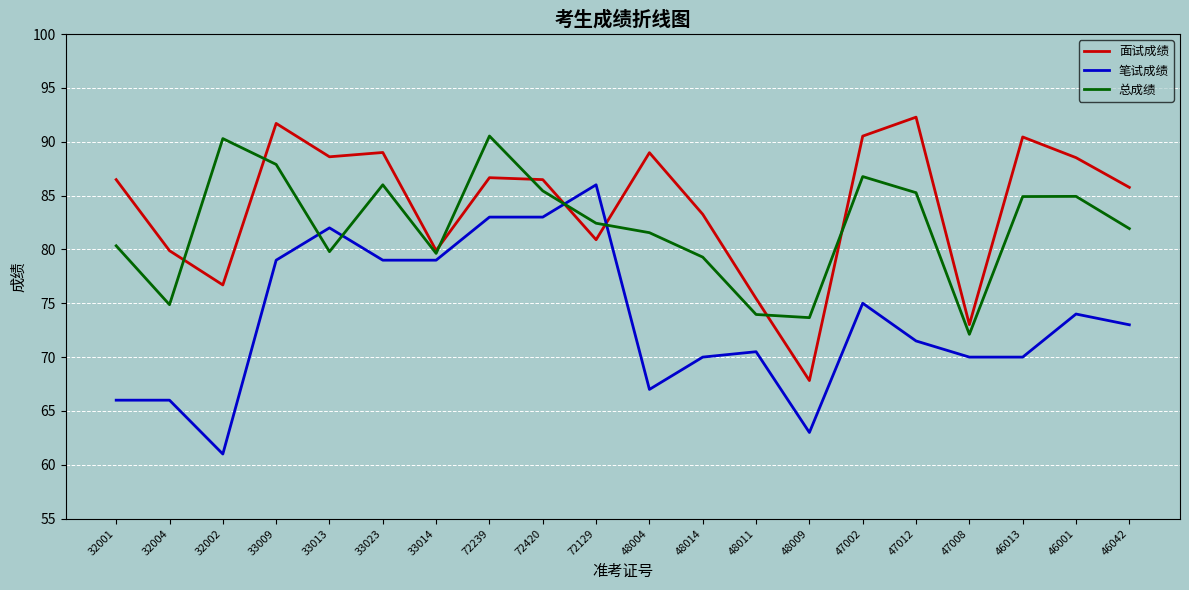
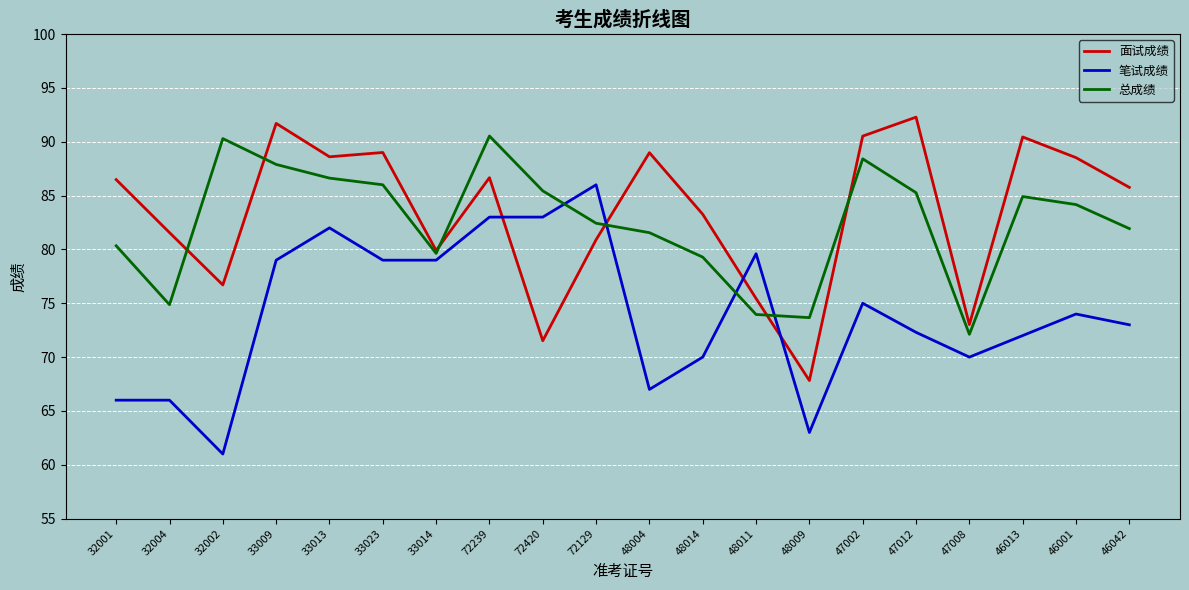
  {
    "面试成绩": {
      "32001": 86.5,
-     "32004": 79.9,
+     "32004": 81.6,
      "32002": 76.7,
      "33009": 91.7,
      "33013": 88.6,
      "33023": 89.0,
      "33014": 79.9,
      "72239": 86.7,
-     "72420": 86.5,
+     "72420": 71.5,
      "72129": 80.9,
      "48004": 89.0,
      "48014": 83.3,
      "48011": 75.4,
      "48009": 67.8,
      "47002": 90.5,
      "47012": 92.3,
      "47008": 73.0,
      "46013": 90.4,
      "46001": 88.5,
      "46042": 85.8
    },
    "笔试成绩": {
      "32001": 66.0,
      "32004": 66.0,
      "32002": 61.0,
      "33009": 79.0,
      "33013": 82.0,
      "33023": 79.0,
      "33014": 79.0,
      "72239": 83.0,
      "72420": 83.0,
      "72129": 86.0,
      "48004": 67.0,
      "48014": 70.0,
-     "48011": 70.5,
+     "48011": 79.6,
      "48009": 63.0,
      "47002": 75.0,
-     "47012": 71.5,
+     "47012": 72.3,
      "47008": 70.0,
-     "46013": 70,
+     "46013": 72,
      "46001": 74.0,
      "46042": 73.0
    },
    "总成绩": {
      "32001": 80.3,
      "32004": 74.9,
      "32002": 90.3,
      "33009": 87.9,
-     "33013": 79.8,
+     "33013": 86.6,
      "33023": 86.0,
      "33014": 79.6,
      "72239": 90.5,
      "72420": 85.4,
      "72129": 82.4,
      "48004": 81.6,
      "48014": 79.3,
      "48011": 74.0,
      "48009": 73.7,
-     "47002": 86.8,
+     "47002": 88.4,
      "47012": 85.3,
      "47008": 72.1,
      "46013": 84.9,
-     "46001": 84.9,
+     "46001": 84.2,
      "46042": 81.9
    }
  }
